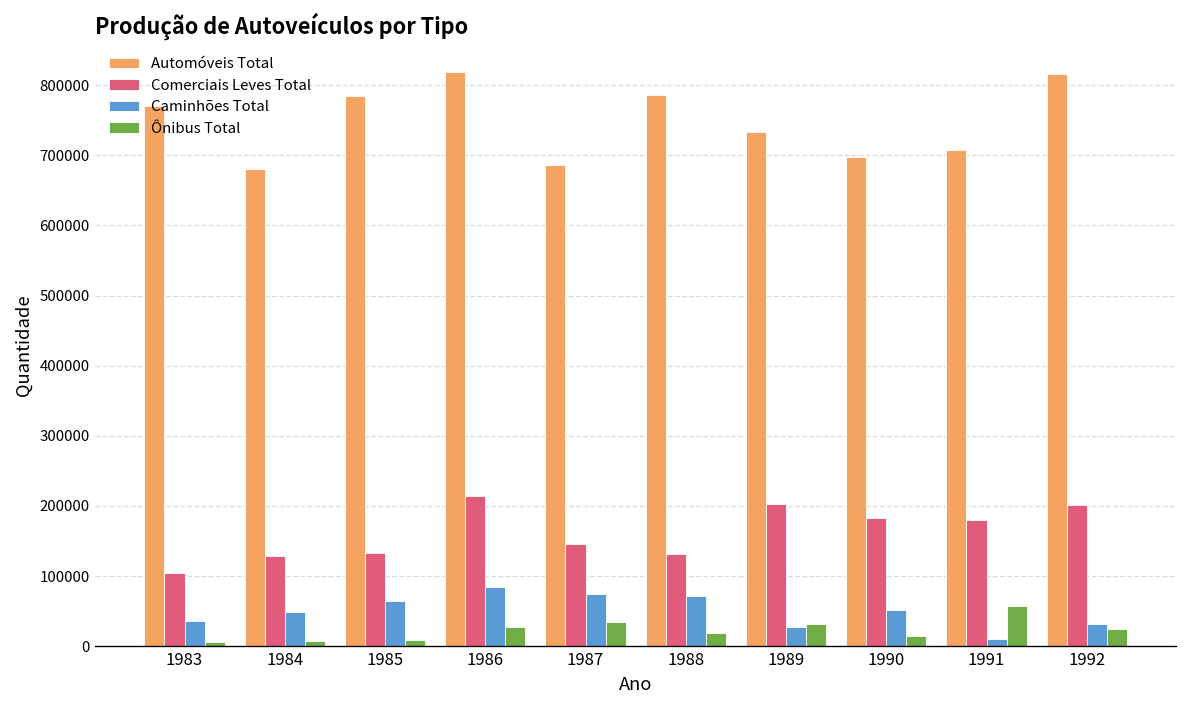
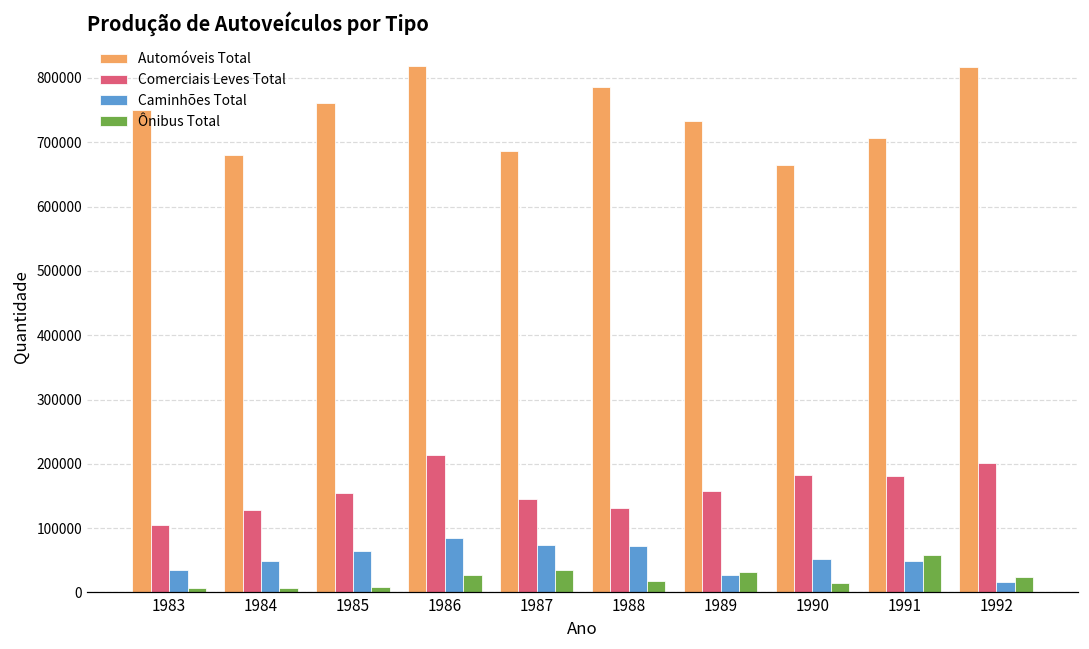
  {
    "Automóveis Total": {
-     "1983": 770000,
+     "1983": 750000,
      "1984": 680000,
-     "1985": 780000,
+     "1985": 760000,
      "1986": 820000,
      "1987": 690000,
      "1988": 790000,
      "1989": 730000,
-     "1990": 700000,
+     "1990": 670000,
      "1991": 710000,
      "1992": 820000
    },
    "Comerciais Leves Total": {
      "1983": 100000,
      "1984": 130000,
-     "1985": 130000,
+     "1985": 150000,
      "1986": 210000,
      "1987": 150000,
      "1988": 130000,
-     "1989": 200000,
+     "1989": 160000,
      "1990": 180000,
      "1991": 180000,
      "1992": 200000
    },
    "Caminhões Total": {
      "1983": 40000,
      "1984": 50000,
      "1985": 60000,
      "1986": 80000,
      "1987": 70000,
      "1988": 70000,
      "1989": 30000,
      "1990": 50000,
-     "1991": 10000,
-     "1992": 30000
+     "1991": 50000,
+     "1992": 20000
    },
    "Ônibus Total": {
      "1983": 10000,
      "1984": 10000,
      "1985": 10000,
      "1986": 30000,
      "1987": 40000,
      "1988": 20000,
      "1989": 30000,
      "1990": 20000,
      "1991": 60000,
      "1992": 20000
    }
  }
